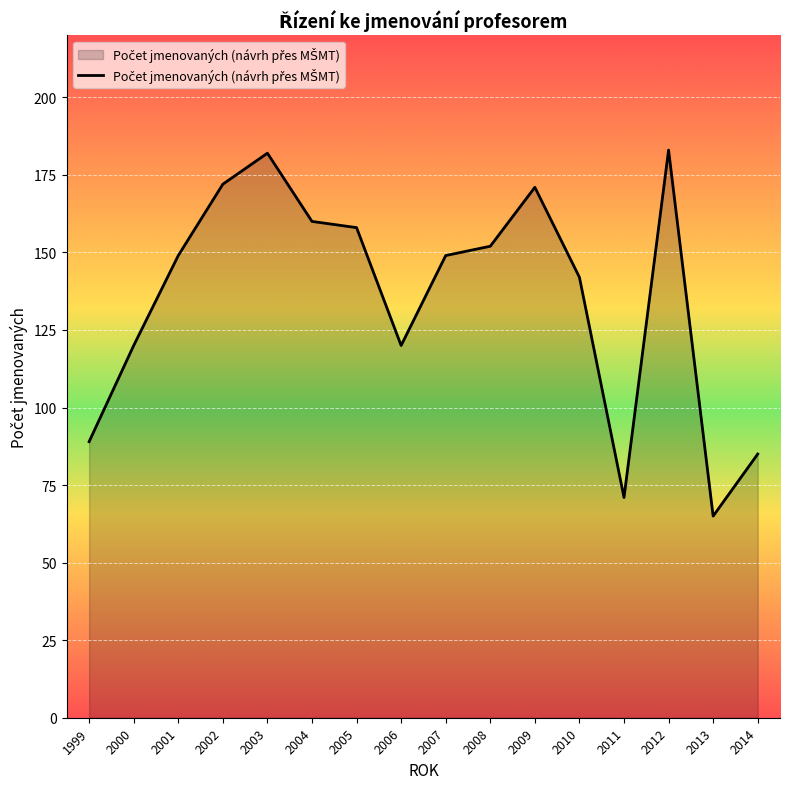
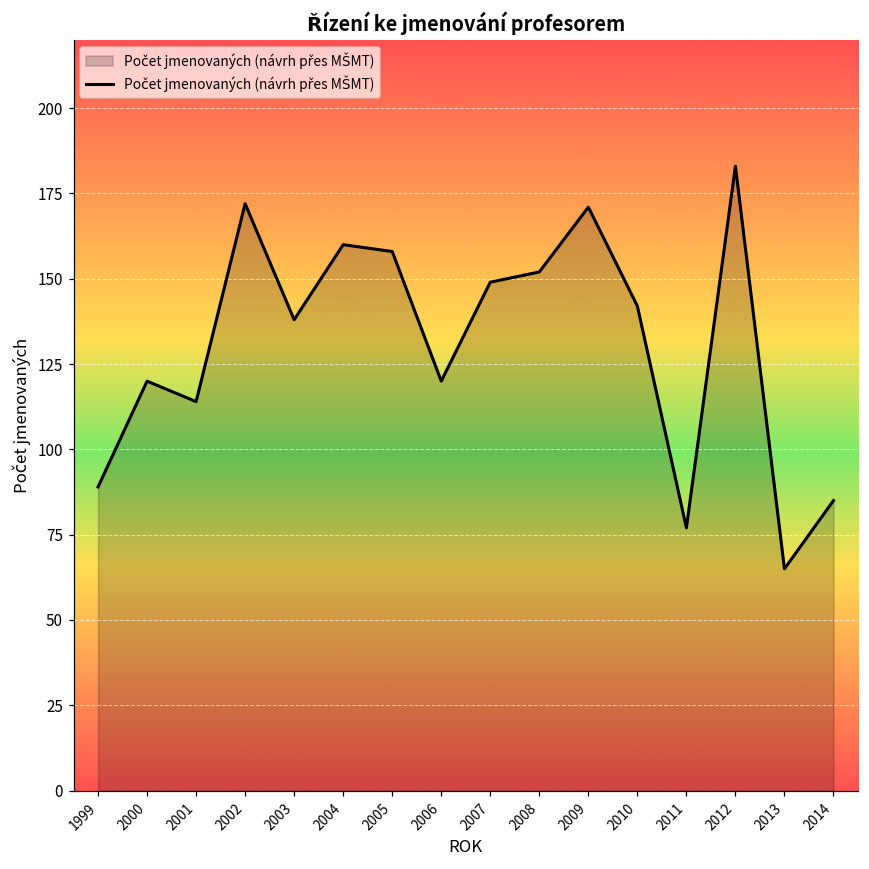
  {
    "1999": 89,
    "2000": 120,
-   "2001": 149,
+   "2001": 114,
    "2002": 172,
-   "2003": 182,
+   "2003": 138,
    "2004": 160,
    "2005": 158,
    "2006": 120,
    "2007": 149,
    "2008": 152,
    "2009": 171,
    "2010": 142,
-   "2011": 71,
+   "2011": 77,
    "2012": 183,
    "2013": 65,
    "2014": 85
  }
